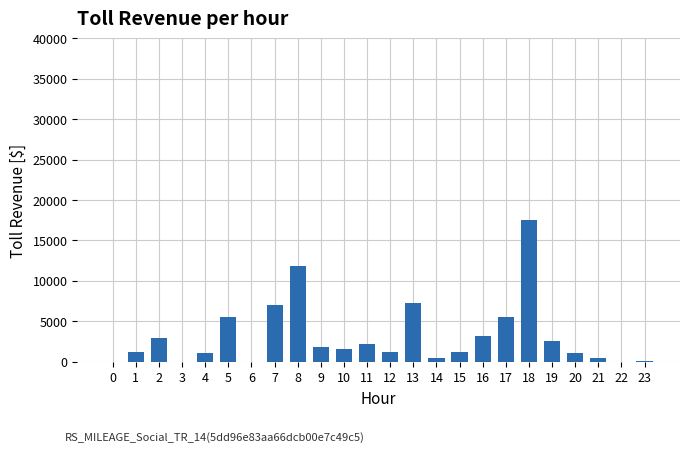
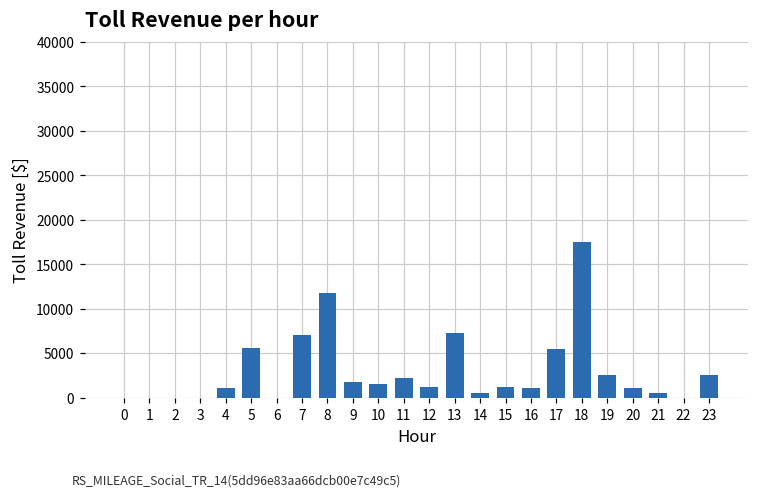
  {
    "0": 0,
-   "1": 1000,
-   "2": 3000,
+   "1": 0,
+   "2": 0,
    "3": 0,
    "4": 1000,
    "5": 6000,
    "6": 0,
    "7": 7000,
    "8": 12000,
    "9": 2000,
    "10": 2000,
    "11": 2000,
    "12": 1000,
    "13": 7000,
    "14": 1000,
    "15": 1000,
-   "16": 3000,
+   "16": 1000,
    "17": 6000,
    "18": 18000,
    "19": 3000,
    "20": 1000,
    "21": 1000,
    "22": 0,
-   "23": 0
+   "23": 3000
  }
